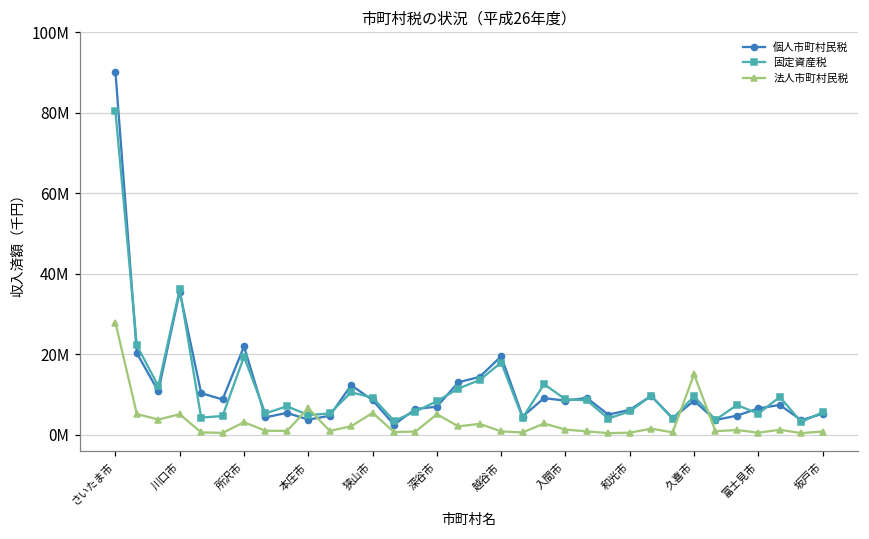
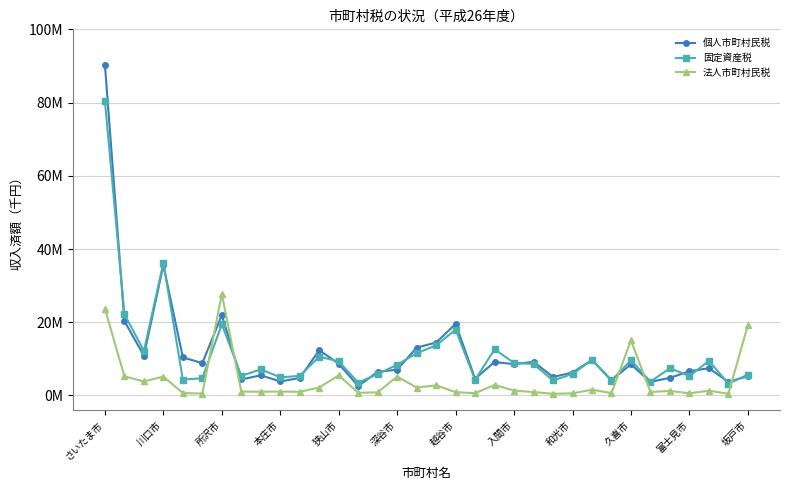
  {
    "法人市町村民税": {
-     "さいたま市": 28000000,
+     "さいたま市": 24000000,
      "川口市": 5000000,
-     "所沢市": 3000000,
-     "本庄市": 7000000,
+     "所沢市": 28000000,
+     "本庄市": 1000000,
      "狭山市": 5000000,
      "深谷市": 5000000,
      "越谷市": 1000000,
      "入間市": 1000000,
      "和光市": 1000000,
      "久喜市": 15000000,
      "富士見市": 1000000,
-     "坂戸市": 1000000
+     "坂戸市": 19000000
    }
  }
